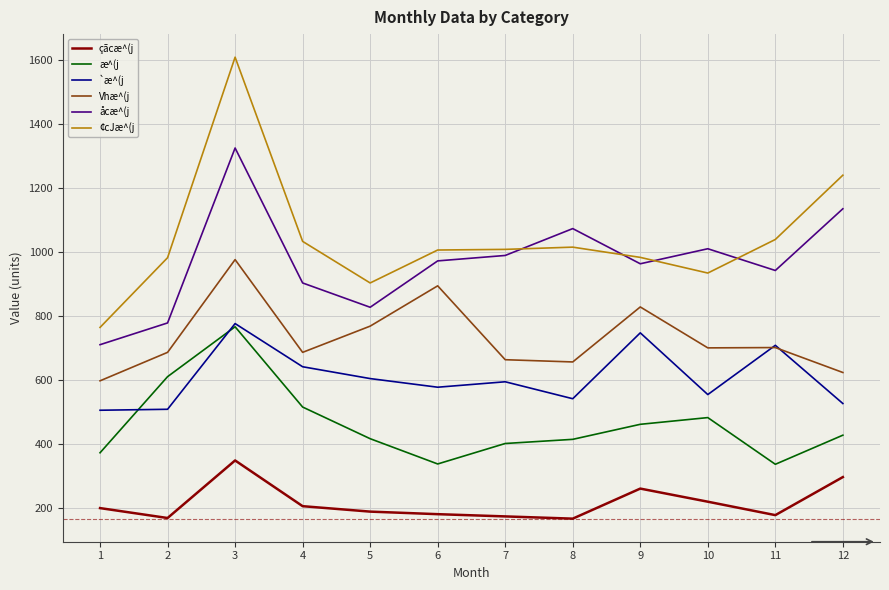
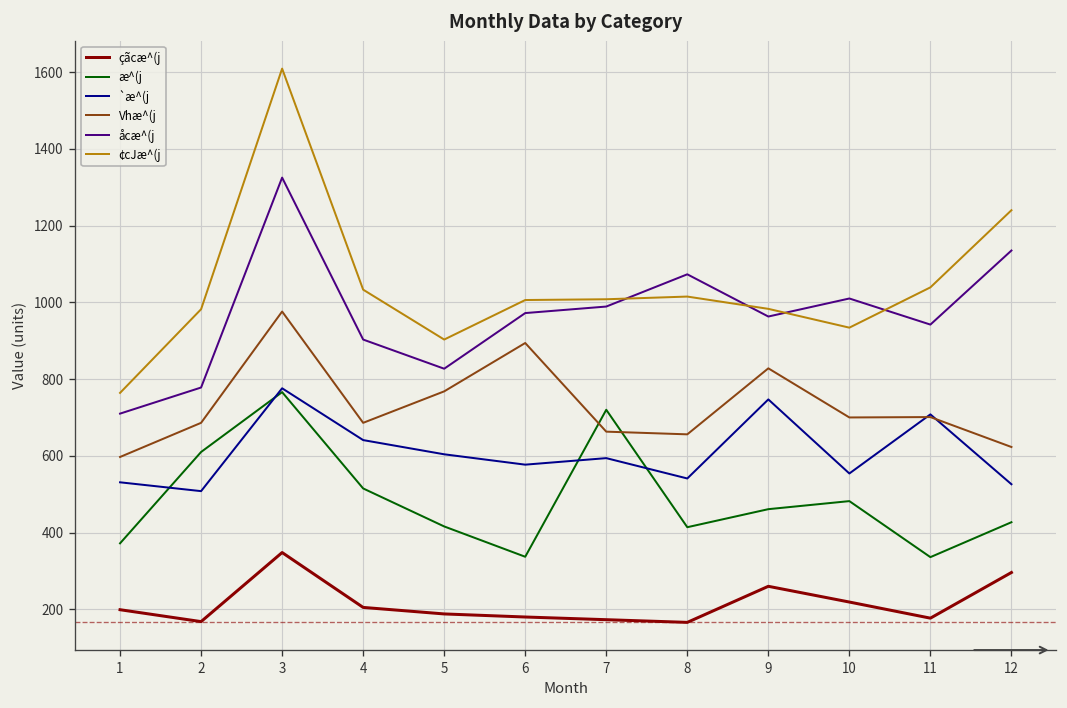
  {
    "çãcæ^(j": {
      "1": 200,
      "2": 170,
      "3": 350,
      "4": 210,
      "5": 190,
      "6": 180,
      "7": 170,
      "8": 170,
      "9": 260,
      "10": 220,
      "11": 180,
      "12": 300
    },
    "æ^(j": {
      "1": 370,
      "2": 610,
      "3": 770,
      "4": 520,
      "5": 420,
      "6": 340,
-     "7": 400,
+     "7": 720,
      "8": 410,
      "9": 460,
      "10": 480,
      "11": 340,
      "12": 430
    },
    "`æ^(j": {
-     "1": 510,
+     "1": 530,
      "2": 510,
      "3": 780,
      "4": 640,
      "5": 600,
      "6": 580,
      "7": 590,
      "8": 540,
      "9": 750,
      "10": 550,
      "12": 530
    },
    "Vhæ^(j": {
      "1": 600,
      "2": 690,
      "3": 980,
      "4": 690,
      "5": 770,
      "6": 890,
      "7": 660,
      "8": 660,
      "9": 830,
      "10": 700,
      "12": 620
    },
    "åcæ^(j": {
      "1": 710,
      "2": 780,
      "3": 1330,
      "4": 900,
      "5": 830,
      "6": 970,
      "7": 990,
      "8": 1070,
      "9": 960,
      "10": 1010,
      "11": 940,
      "12": 1140
    },
    "¢cJæ^(j": {
      "1": 760,
      "2": 980,
      "3": 1610,
      "4": 1030,
      "5": 900,
      "6": 1010,
      "7": 1010,
      "8": 1020,
      "9": 980,
      "10": 930,
      "11": 1040,
      "12": 1240
    }
  }
